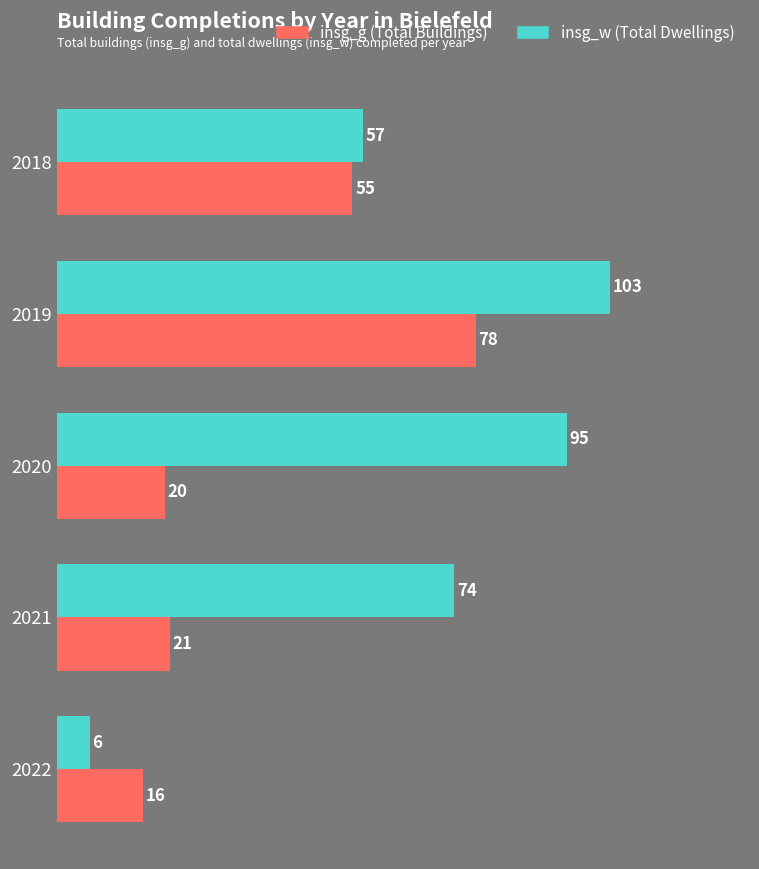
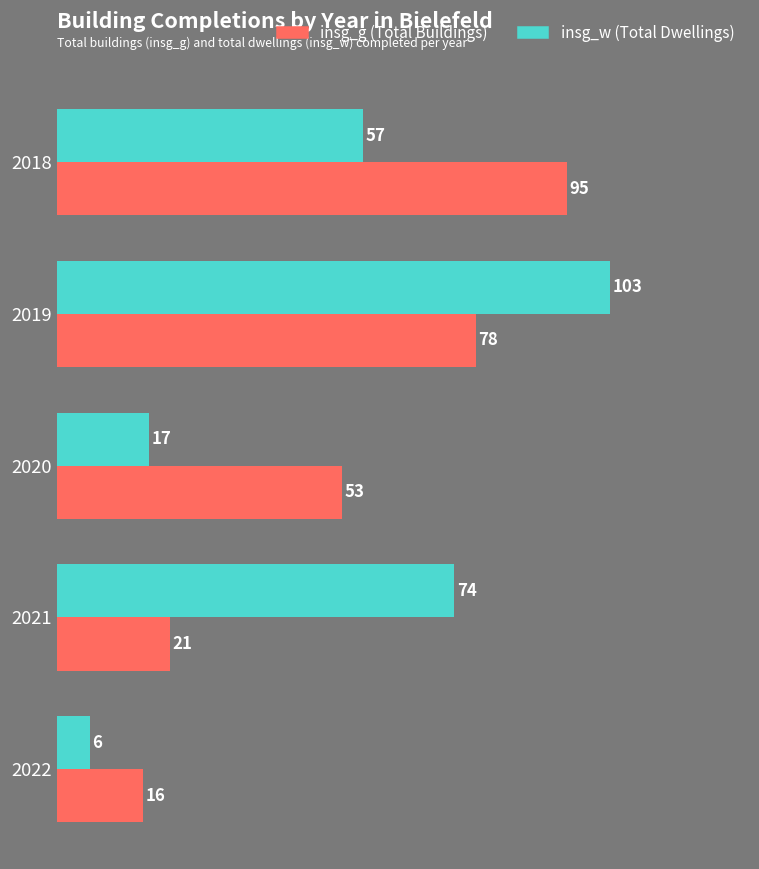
  {
    "insg_g (Total Buildings)": {
-     "2018": 55,
+     "2018": 95,
      "2019": 78,
-     "2020": 20,
+     "2020": 53,
      "2021": 21,
      "2022": 16
    },
    "insg_w (Total Dwellings)": {
      "2018": 57,
      "2019": 103,
-     "2020": 95,
+     "2020": 17,
      "2021": 74,
      "2022": 6
    }
  }
